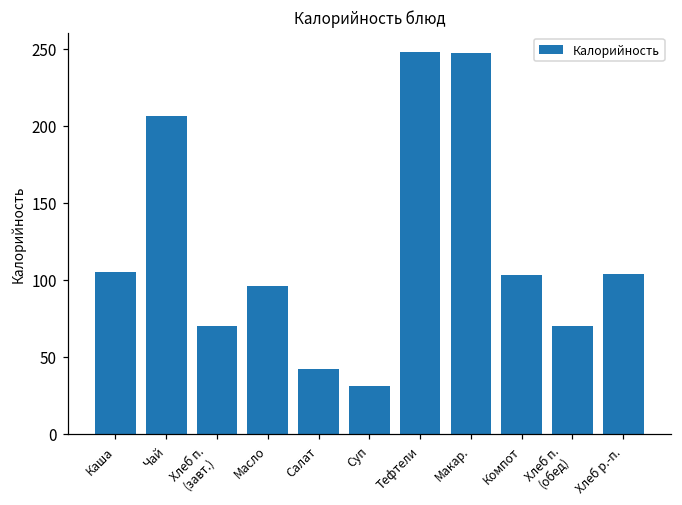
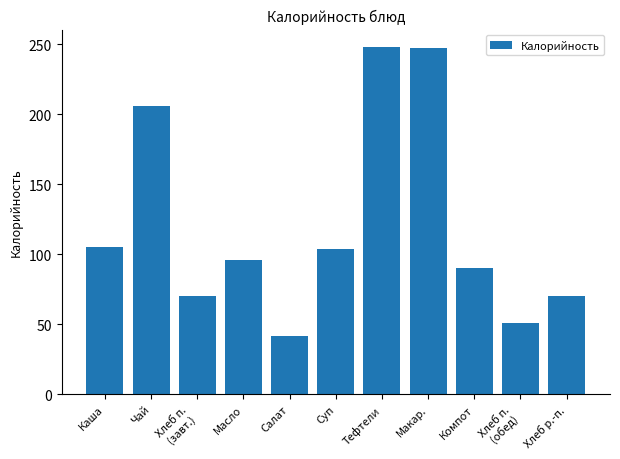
  {
    "Каша": 105,
    "Чай": 206,
    "Хлеб п. (завт.)": 70,
    "Масло": 96,
    "Салат": 42,
-   "Суп": 31,
+   "Суп": 104,
    "Тефтели": 248,
    "Макар.": 247,
-   "Компот": 103,
-   "Хлеб п. (обед)": 70,
-   "Хлеб р.-п.": 104
+   "Компот": 90,
+   "Хлеб п. (обед)": 51,
+   "Хлеб р.-п.": 70
  }
